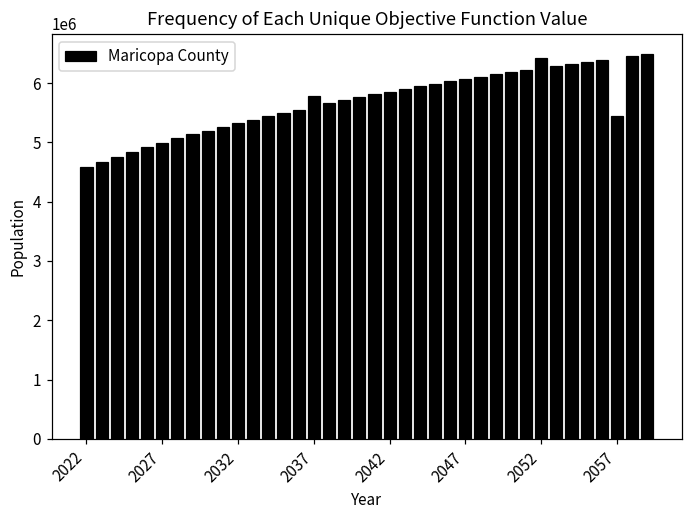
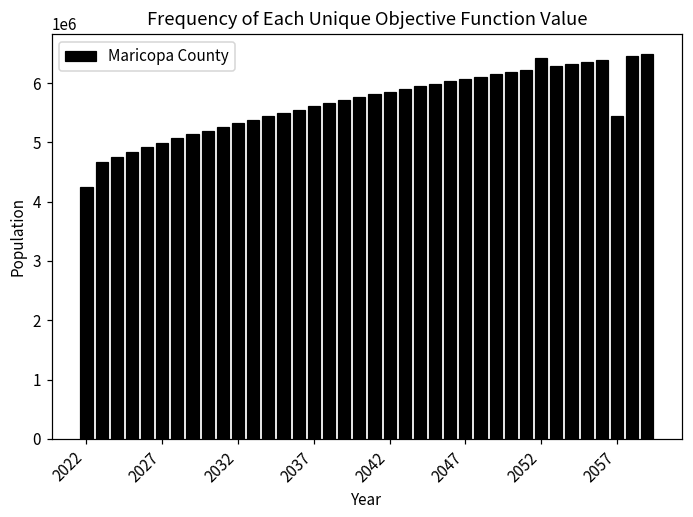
  {
-   "2022": 4600000,
+   "2022": 4200000,
    "2027": 5000000,
    "2032": 5300000,
-   "2037": 5800000,
+   "2037": 5600000,
    "2042": 5900000,
    "2047": 6100000,
    "2052": 6400000,
    "2057": 5400000
  }
